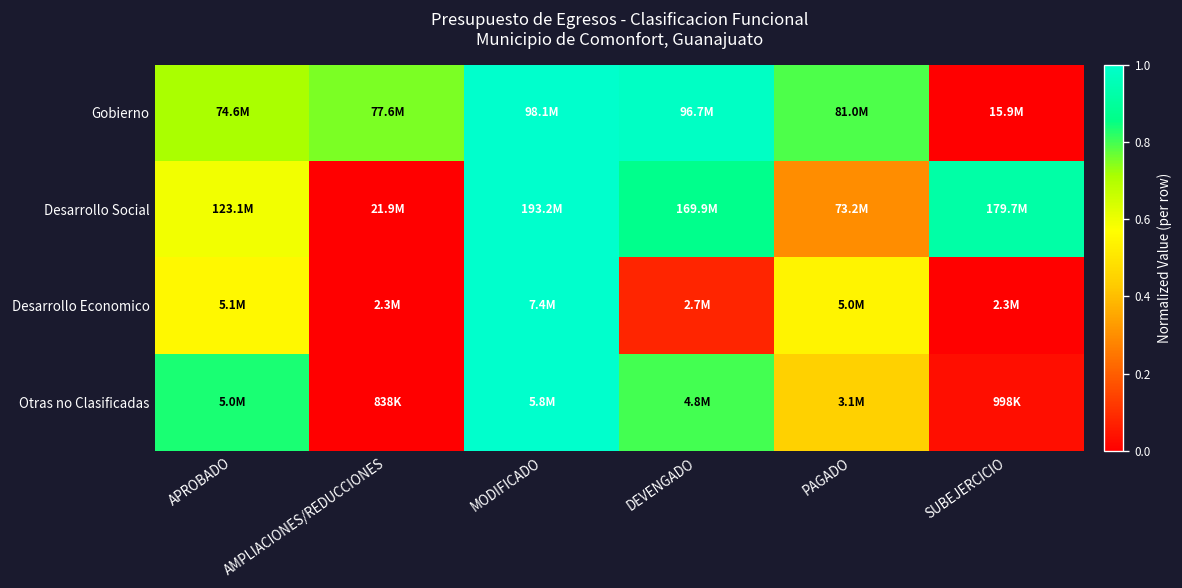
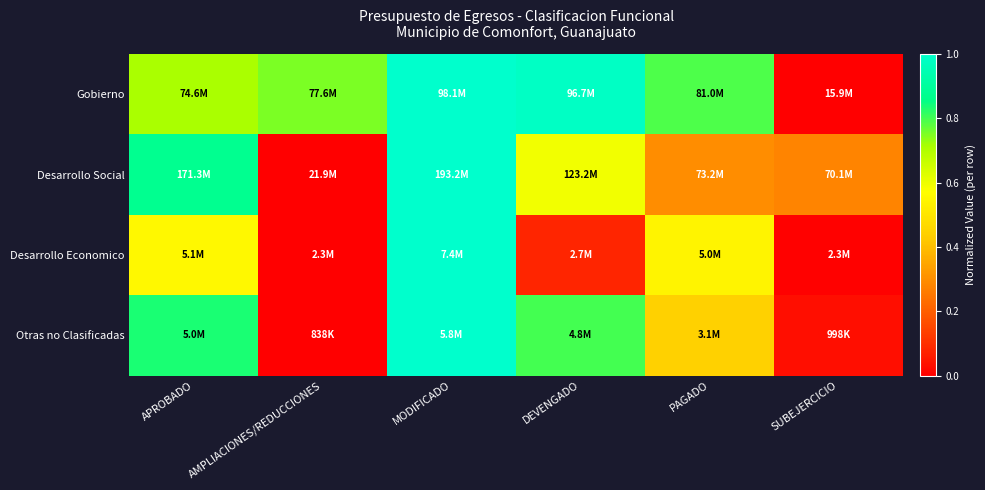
  {
    "Gobierno": {
      "APROBADO": "74.6M",
      "AMPLIACIONES/REDUCCIONES": "77.6M",
      "MODIFICADO": "98.1M",
      "DEVENGADO": "96.7M",
      "PAGADO": "81.0M",
      "SUBEJERCICIO": "15.9M"
    },
    "Desarrollo Social": {
-     "APROBADO": "123.1M",
+     "APROBADO": "171.3M",
      "AMPLIACIONES/REDUCCIONES": "21.9M",
      "MODIFICADO": "193.2M",
-     "DEVENGADO": "169.9M",
+     "DEVENGADO": "123.2M",
      "PAGADO": "73.2M",
-     "SUBEJERCICIO": "179.7M"
+     "SUBEJERCICIO": "70.1M"
    },
    "Desarrollo Economico": {
      "APROBADO": "5.1M",
      "AMPLIACIONES/REDUCCIONES": "2.3M",
      "MODIFICADO": "7.4M",
      "DEVENGADO": "2.7M",
      "PAGADO": "5.0M",
      "SUBEJERCICIO": "2.3M"
    },
    "Otras no Clasificadas": {
      "APROBADO": "5.0M",
      "AMPLIACIONES/REDUCCIONES": "838K",
      "MODIFICADO": "5.8M",
      "DEVENGADO": "4.8M",
      "PAGADO": "3.1M",
      "SUBEJERCICIO": "998K"
    }
  }
